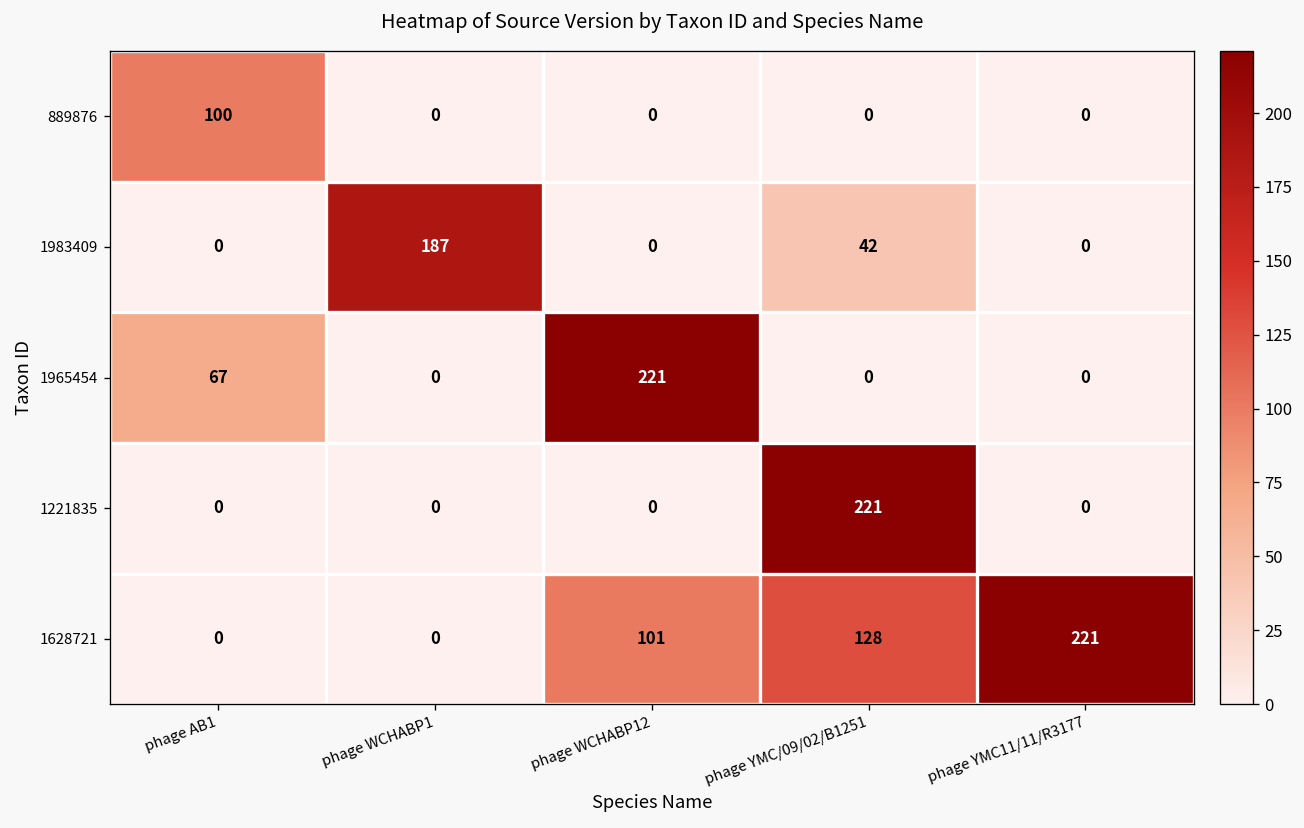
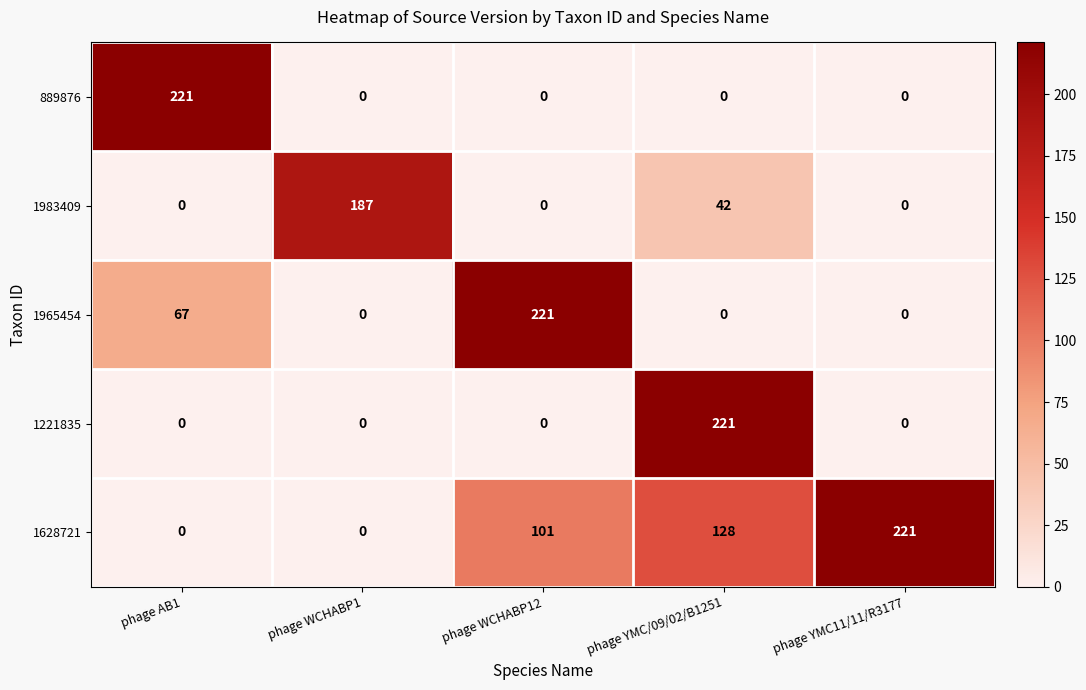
  {
    "889876": {
-     "phage AB1": 100,
+     "phage AB1": 221,
      "phage WCHABP1": 0,
      "phage WCHABP12": 0,
      "phage YMC/09/02/B1251": 0,
      "phage YMC11/11/R3177": 0
    },
    "1983409": {
      "phage AB1": 0,
      "phage WCHABP1": 187,
      "phage WCHABP12": 0,
      "phage YMC/09/02/B1251": 42,
      "phage YMC11/11/R3177": 0
    },
    "1965454": {
      "phage AB1": 67,
      "phage WCHABP1": 0,
      "phage WCHABP12": 221,
      "phage YMC/09/02/B1251": 0,
      "phage YMC11/11/R3177": 0
    },
    "1221835": {
      "phage AB1": 0,
      "phage WCHABP1": 0,
      "phage WCHABP12": 0,
      "phage YMC/09/02/B1251": 221,
      "phage YMC11/11/R3177": 0
    },
    "1628721": {
      "phage AB1": 0,
      "phage WCHABP1": 0,
      "phage WCHABP12": 101,
      "phage YMC/09/02/B1251": 128,
      "phage YMC11/11/R3177": 221
    }
  }
